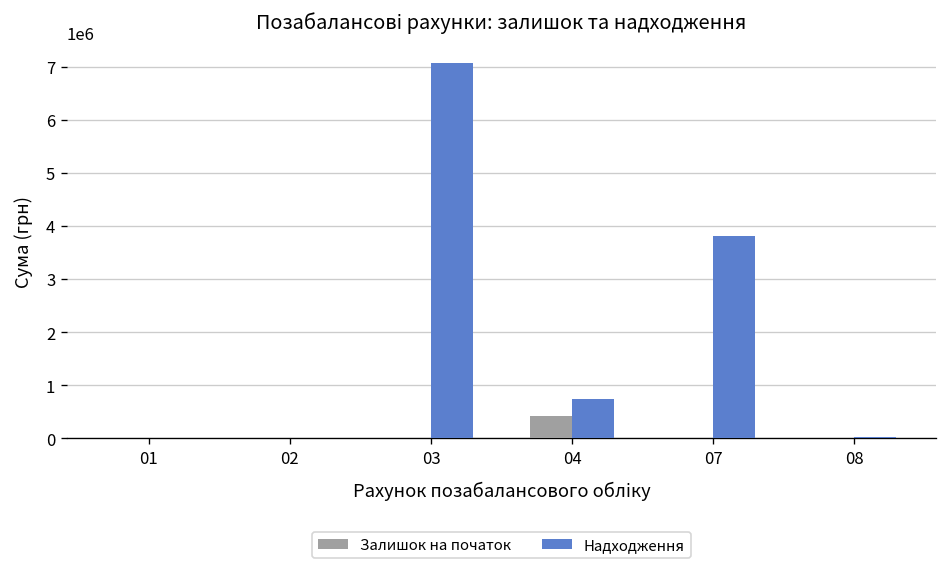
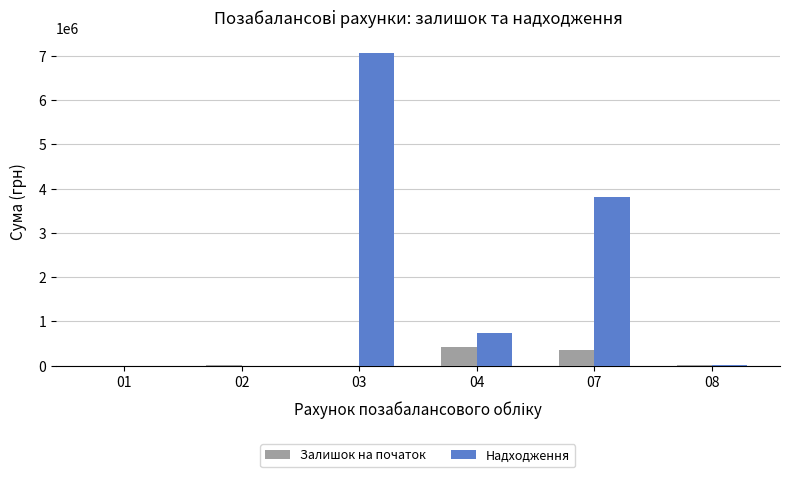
  {
    "Залишок на початок": {
      "01": 0,
      "03": 0,
      "04": 400000,
-     "07": 0
+     "07": 300000
    },
    "Надходження": {
      "01": 0,
      "02": 0,
      "03": 7100000,
      "04": 700000,
      "07": 3800000
    }
  }
